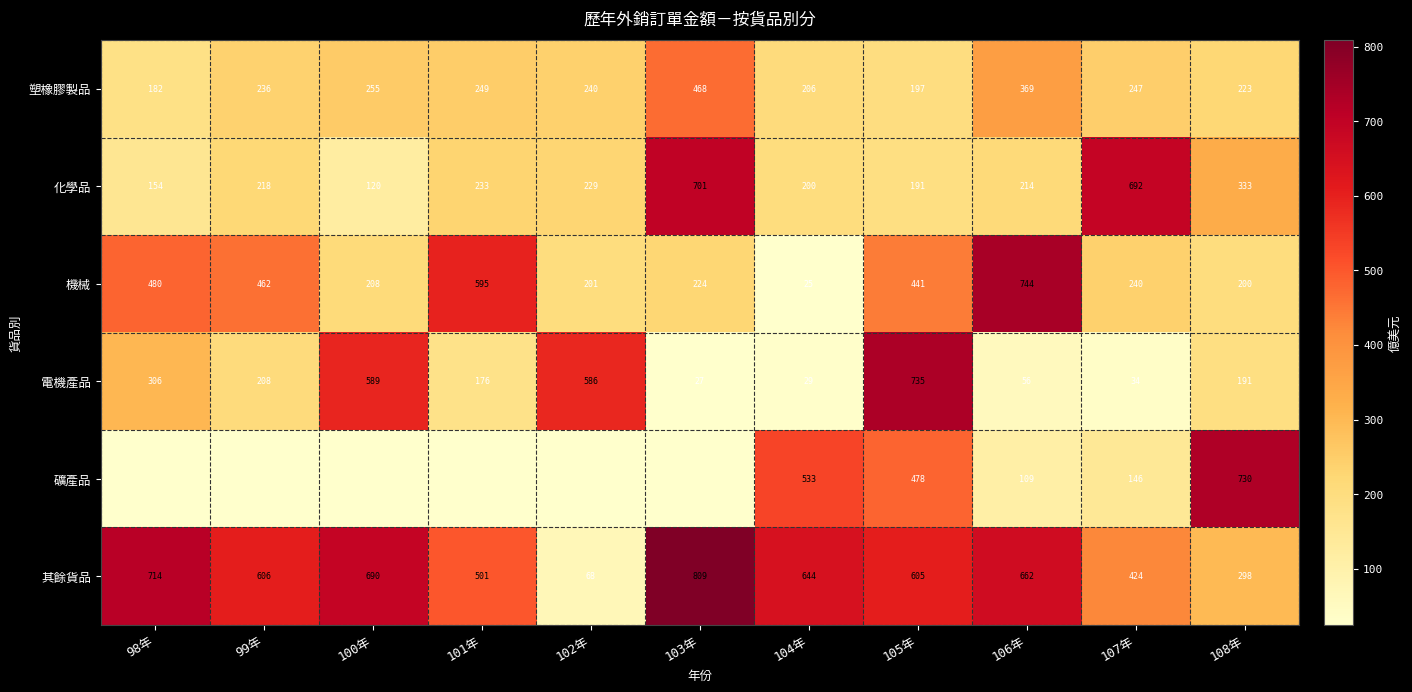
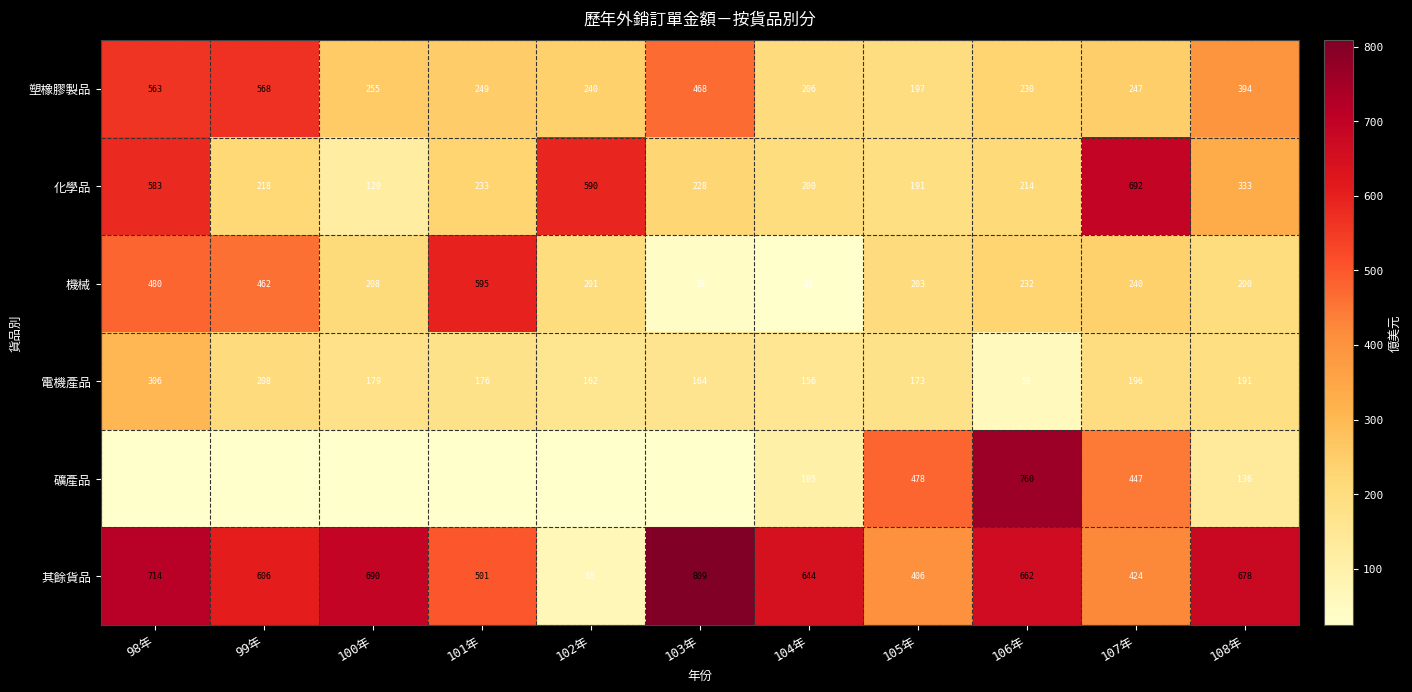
  {
    "塑橡膠製品": {
-     "98年": 182,
-     "99年": 236,
+     "98年": 563,
+     "99年": 568,
      "100年": 255,
      "101年": 249,
      "102年": 240,
      "103年": 468,
      "104年": 206,
      "105年": 197,
-     "106年": 369,
+     "106年": 230,
      "107年": 247,
-     "108年": 223
+     "108年": 394
    },
    "化學品": {
-     "98年": 154,
+     "98年": 583,
      "99年": 218,
      "100年": 120,
      "101年": 233,
-     "102年": 229,
-     "103年": 701,
+     "102年": 590,
+     "103年": 228,
      "104年": 200,
      "105年": 191,
      "106年": 214,
      "107年": 692,
      "108年": 333
    },
    "機械": {
      "98年": 480,
      "99年": 462,
      "100年": 208,
      "101年": 595,
      "102年": 201,
-     "103年": 224,
+     "103年": 39,
      "104年": 25,
-     "105年": 441,
-     "106年": 744,
+     "105年": 203,
+     "106年": 232,
      "107年": 240,
      "108年": 200
    },
    "電機產品": {
      "98年": 306,
      "99年": 208,
-     "100年": 589,
+     "100年": 179,
      "101年": 176,
-     "102年": 586,
-     "103年": 27,
-     "104年": 29,
-     "105年": 735,
+     "102年": 162,
+     "103年": 164,
+     "104年": 156,
+     "105年": 173,
      "106年": 56,
-     "107年": 34,
+     "107年": 196,
      "108年": 191
    },
    "礦產品": {
-     "104年": 533,
+     "104年": 105,
      "105年": 478,
-     "106年": 109,
-     "107年": 146,
-     "108年": 730
+     "106年": 760,
+     "107年": 447,
+     "108年": 136
    },
    "其餘貨品": {
      "98年": 714,
      "99年": 606,
      "100年": 690,
      "101年": 501,
      "102年": 68,
      "103年": 809,
      "104年": 644,
-     "105年": 605,
+     "105年": 406,
      "106年": 662,
      "107年": 424,
-     "108年": 298
+     "108年": 678
    }
  }
